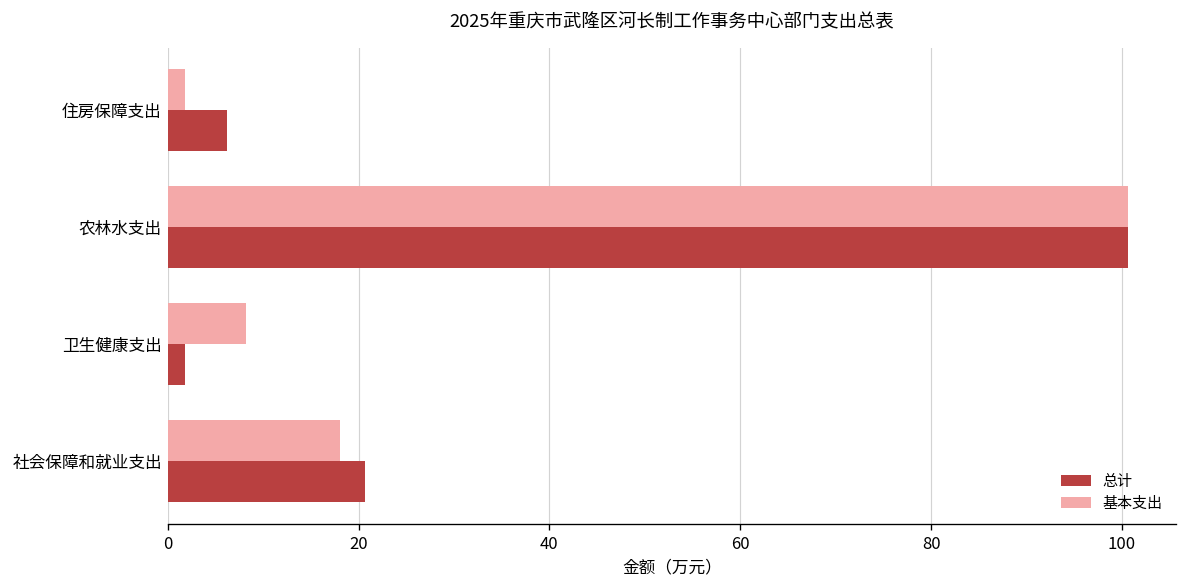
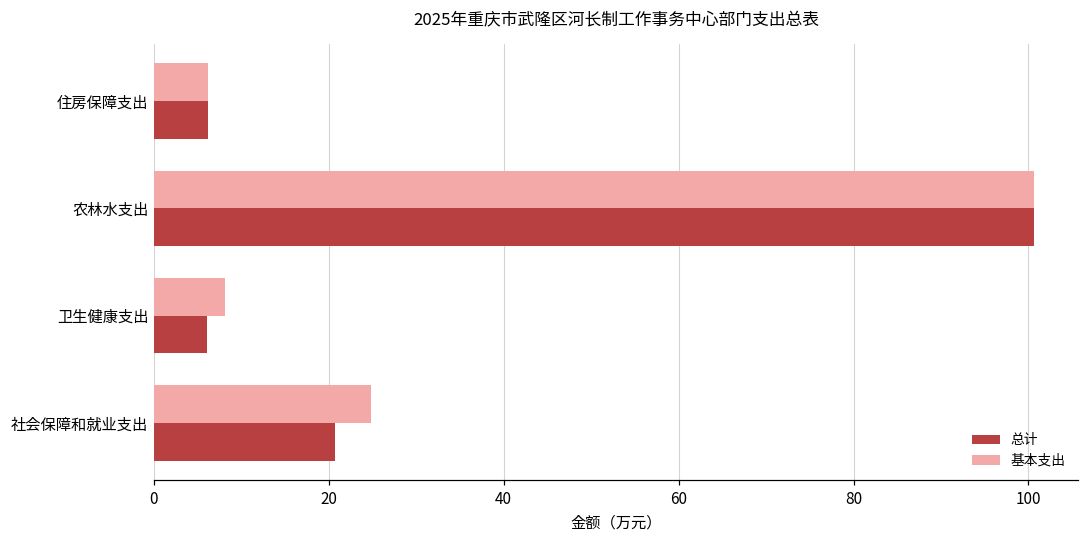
  {
    "总计": {
      "住房保障支出": 6,
      "农林水支出": 101,
-     "卫生健康支出": 2,
+     "卫生健康支出": 6,
      "社会保障和就业支出": 21
    },
    "基本支出": {
-     "住房保障支出": 2,
+     "住房保障支出": 6,
      "农林水支出": 101,
      "卫生健康支出": 8,
-     "社会保障和就业支出": 18
+     "社会保障和就业支出": 25
    }
  }
